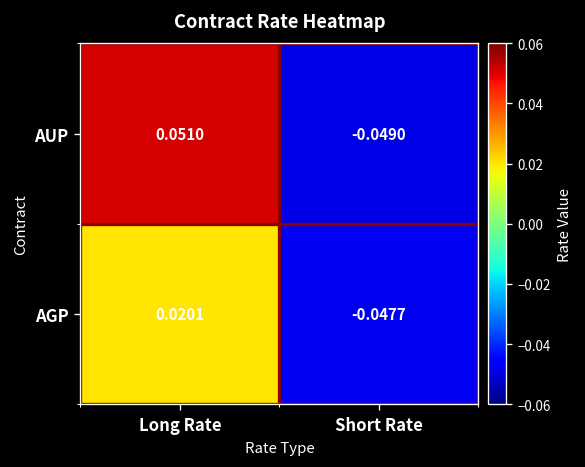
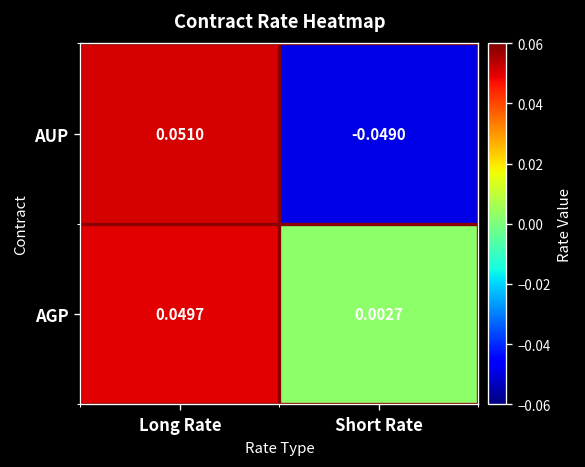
  {
    "AUP": {
      "Long Rate": 0.0510,
      "Short Rate": -0.0490
    },
    "AGP": {
-     "Long Rate": 0.0201,
-     "Short Rate": -0.0477
+     "Long Rate": 0.0497,
+     "Short Rate": 0.0027
    }
  }
